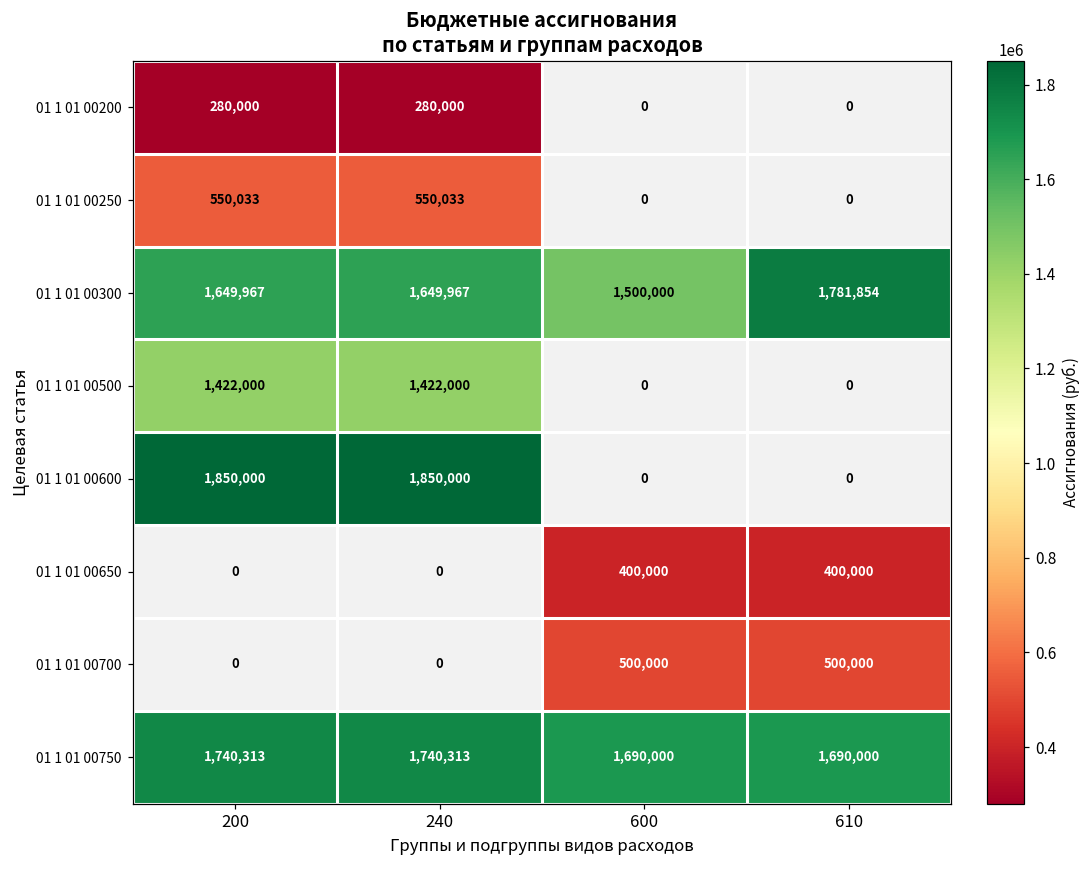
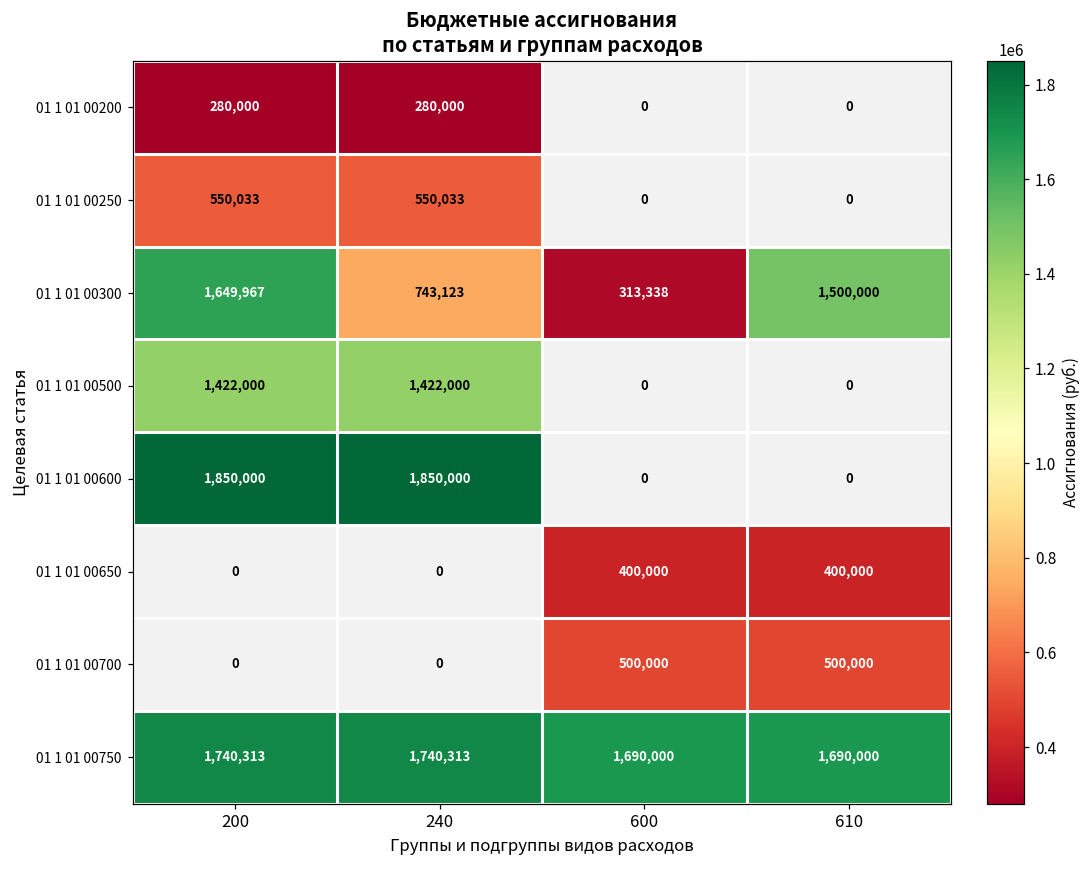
  {
    "01 1 01 00200": {
      "200": "280,000",
      "240": "280,000"
    },
    "01 1 01 00250": {
      "200": "550,033",
      "240": "550,033"
    },
    "01 1 01 00300": {
      "200": "1,649,967",
-     "240": "1,649,967",
-     "600": "1,500,000",
-     "610": "1,781,854"
+     "240": "743,123",
+     "600": "313,338",
+     "610": "1,500,000"
    },
    "01 1 01 00500": {
      "200": "1,422,000",
      "240": "1,422,000"
    },
    "01 1 01 00600": {
      "200": "1,850,000",
      "240": "1,850,000"
    },
    "01 1 01 00650": {
      "600": "400,000",
      "610": "400,000"
    },
    "01 1 01 00700": {
      "600": "500,000",
      "610": "500,000"
    },
    "01 1 01 00750": {
      "200": "1,740,313",
      "240": "1,740,313",
      "600": "1,690,000",
      "610": "1,690,000"
    }
  }
